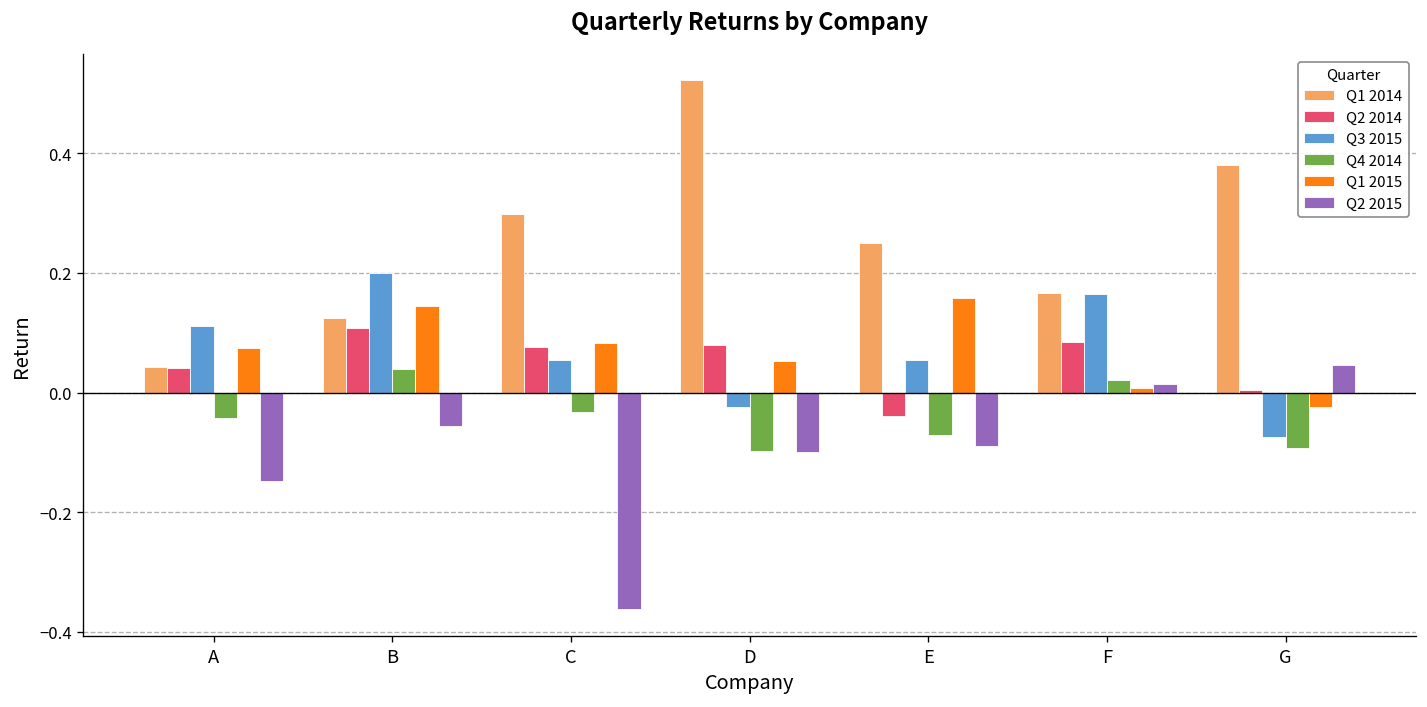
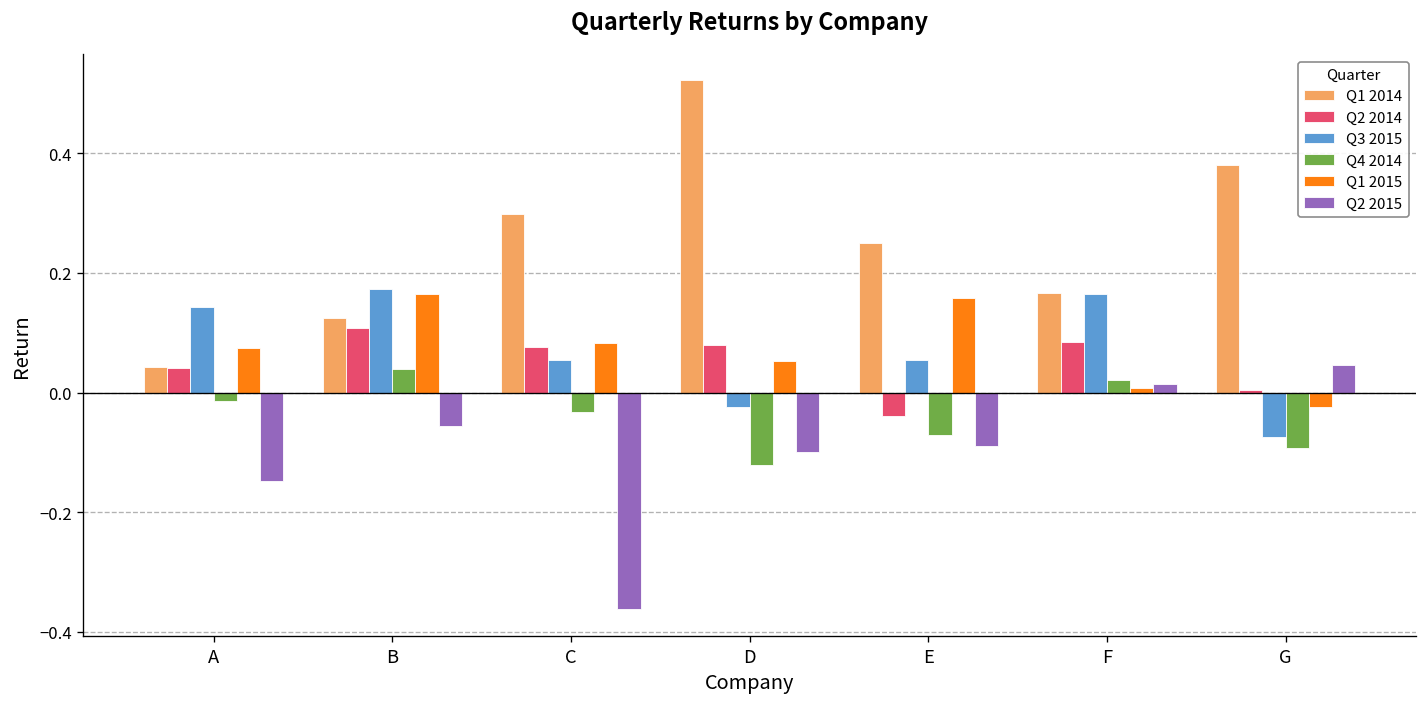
  {
    "Q1 2014": {
      "A": 0.04,
      "B": 0.12,
      "C": 0.30,
      "D": 0.52,
      "E": 0.25,
      "F": 0.17,
      "G": 0.38
    },
    "Q2 2014": {
      "A": 0.04,
      "B": 0.11,
      "C": 0.08,
      "D": 0.08,
      "E": -0.04,
      "F": 0.08
    },
    "Q3 2015": {
-     "A": 0.11,
-     "B": 0.20,
+     "A": 0.14,
+     "B": 0.17,
      "C": 0.05,
      "D": -0.02,
      "E": 0.05,
      "F": 0.17,
      "G": -0.08
    },
    "Q4 2014": {
-     "A": -0.04,
+     "A": -0.01,
      "B": 0.04,
      "C": -0.03,
-     "D": -0.10,
+     "D": -0.12,
      "E": -0.07,
      "F": 0.02,
      "G": -0.09
    },
    "Q1 2015": {
      "A": 0.08,
-     "B": 0.14,
+     "B": 0.16,
      "C": 0.08,
      "D": 0.05,
      "E": 0.16,
      "F": 0.01,
      "G": -0.02
    },
    "Q2 2015": {
      "A": -0.15,
      "B": -0.06,
      "C": -0.36,
      "D": -0.10,
      "E": -0.09,
      "F": 0.01,
      "G": 0.05
    }
  }
